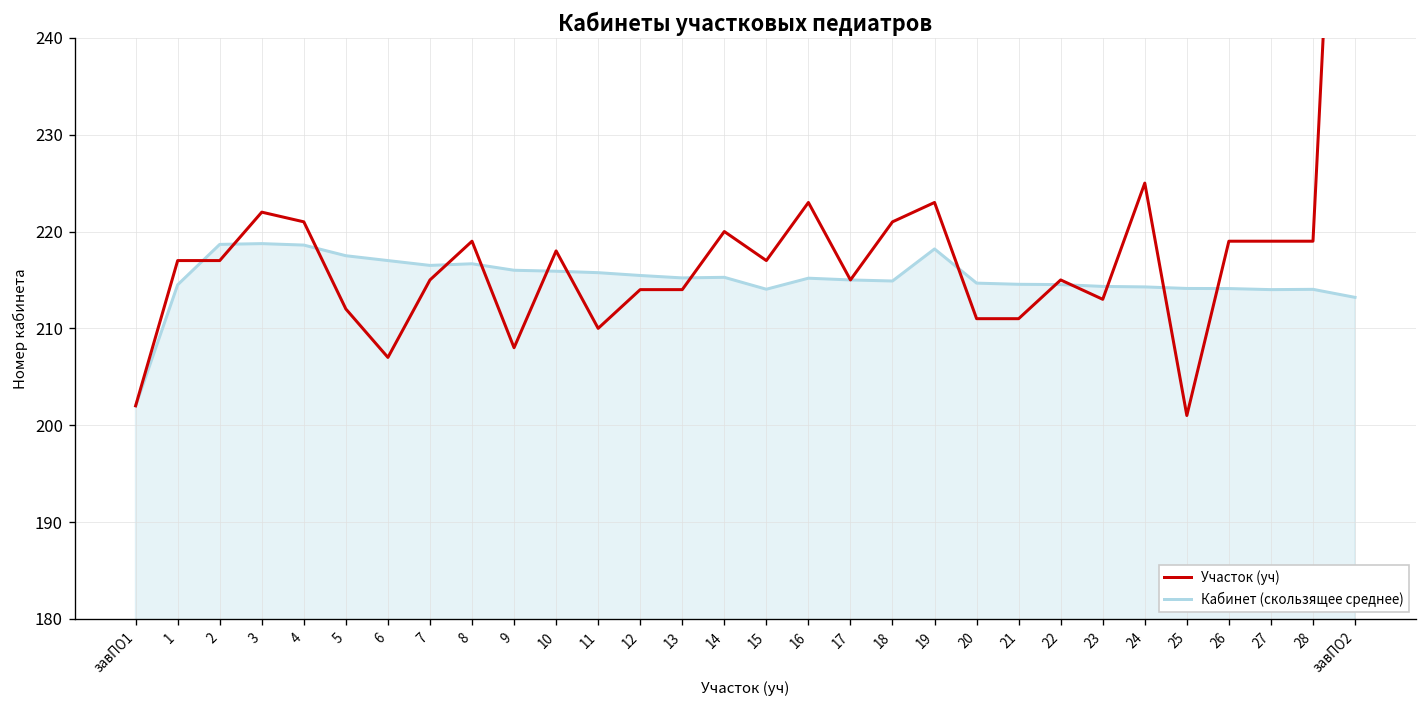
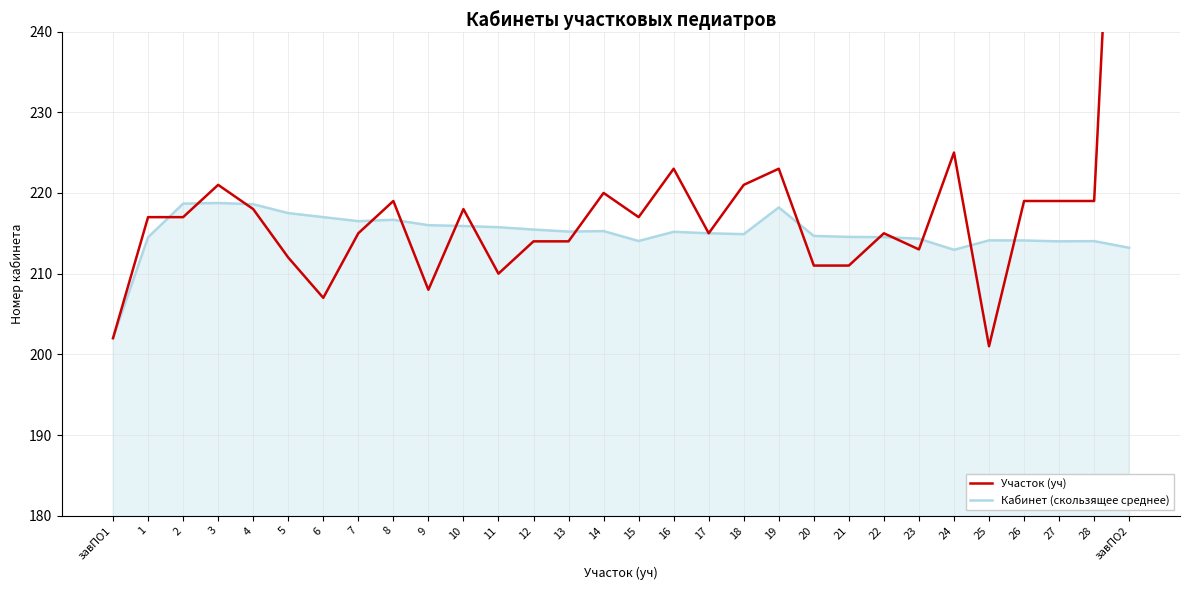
  {
    "Участок (уч)": {
      "1": 217,
      "2": 217,
-     "3": 222,
-     "4": 221,
+     "3": 221,
+     "4": 218,
      "5": 212,
      "6": 207,
      "7": 215,
      "8": 219,
      "9": 208,
      "10": 218,
      "11": 210,
      "12": 214,
      "13": 214,
      "14": 220,
      "15": 217,
      "16": 223,
      "18": 221,
      "19": 223,
      "20": 211,
      "21": 211,
      "22": 215,
      "23": 213,
      "24": 225,
      "25": 201,
      "26": 219,
      "27": 219,
      "28": 219
    },
    "Кабинет (скользящее среднее)": {
      "1": 215,
      "2": 219,
      "3": 219,
      "4": 219,
      "5": 218,
      "6": 217,
      "7": 217,
      "8": 217,
      "9": 216,
      "10": 216,
      "11": 216,
      "12": 215,
      "13": 215,
      "14": 215,
      "15": 214,
      "16": 215,
      "18": 215,
      "19": 218,
      "20": 215,
      "21": 215,
      "22": 215,
      "23": 214,
-     "24": 214,
+     "24": 213,
      "25": 214,
      "26": 214,
      "27": 214,
      "28": 214,
      "завПО2": 213
    }
  }
